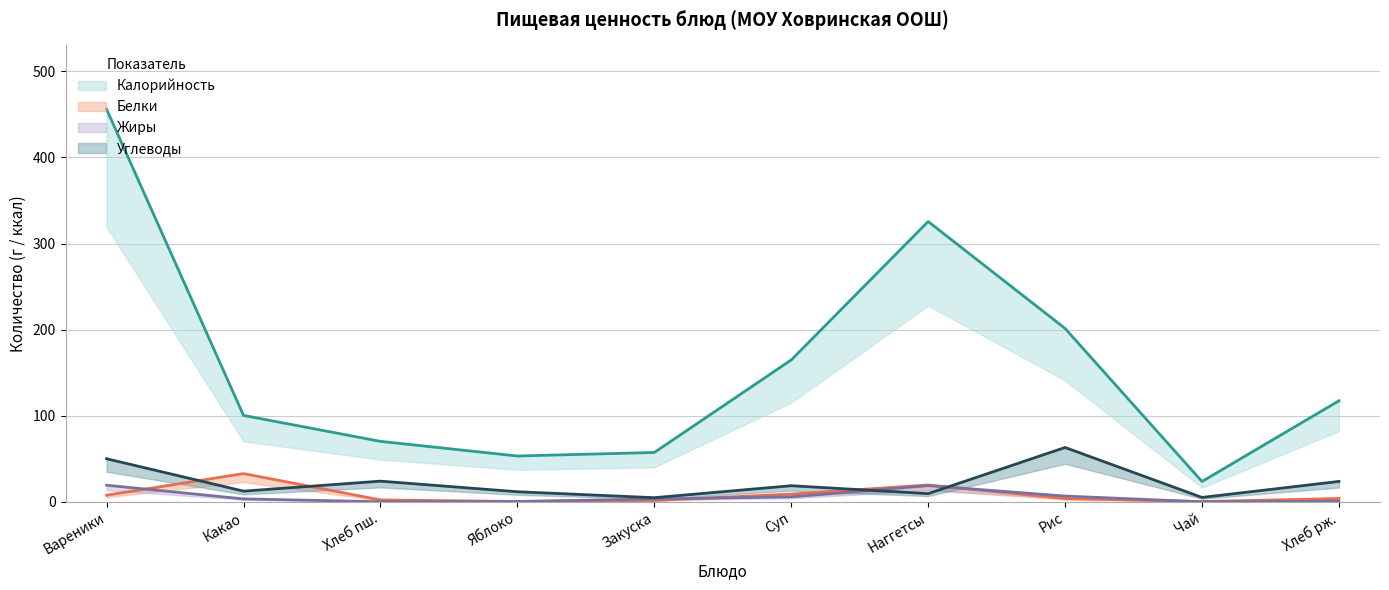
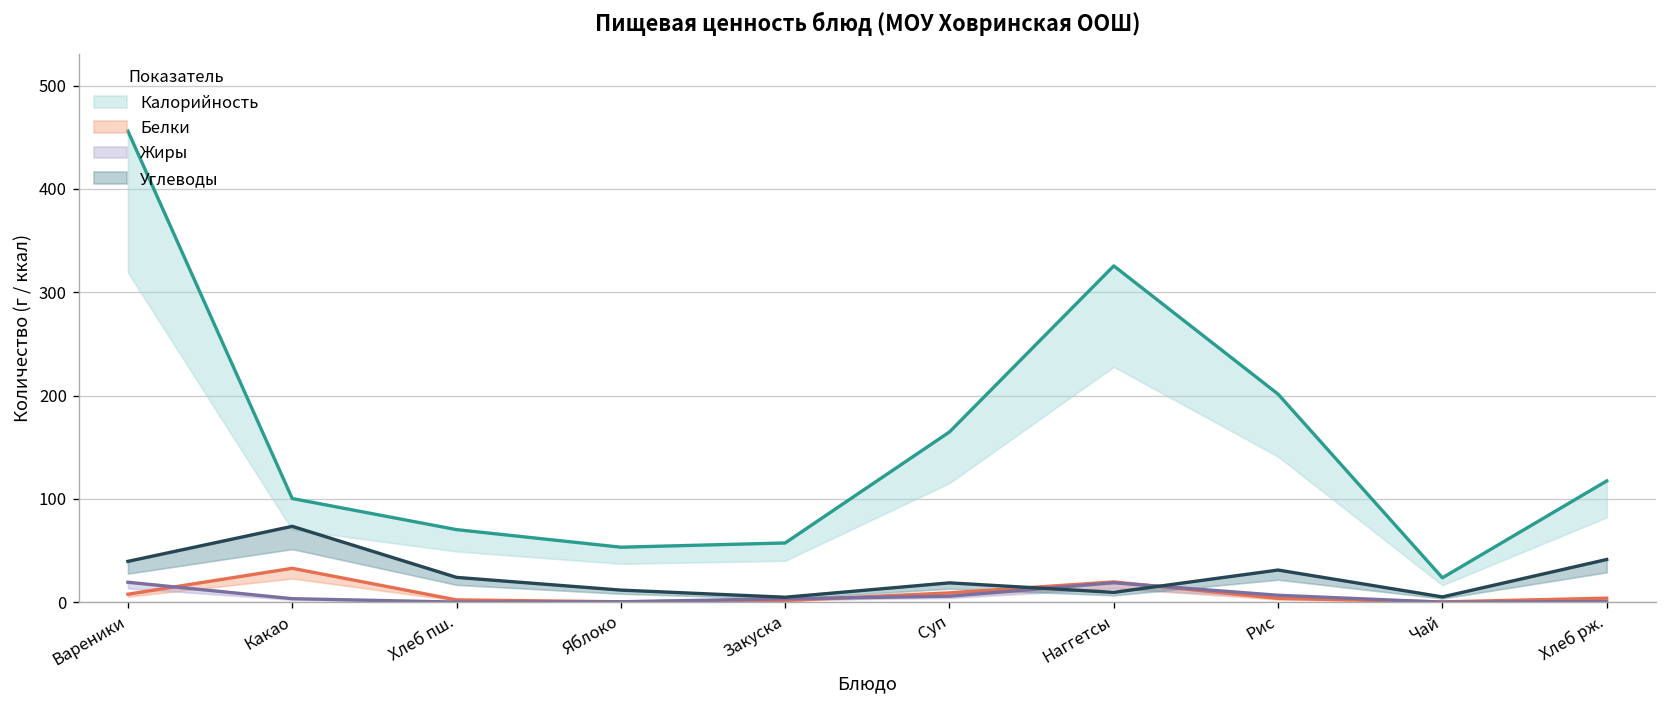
  {
    "Белки": {
      "Вареники": 10,
      "Какао": 30,
      "Суп": 10,
      "Хлеб рж.": 0
    },
    "Углеводы": {
-     "Вареники": 50,
-     "Какао": 10,
+     "Вареники": 40,
+     "Какао": 70,
      "Хлеб пш.": 20,
      "Яблоко": 10,
      "Суп": 20,
      "Наггетсы": 10,
-     "Рис": 60,
+     "Рис": 30,
      "Чай": 10,
-     "Хлеб рж.": 20
+     "Хлеб рж.": 40
    }
  }
